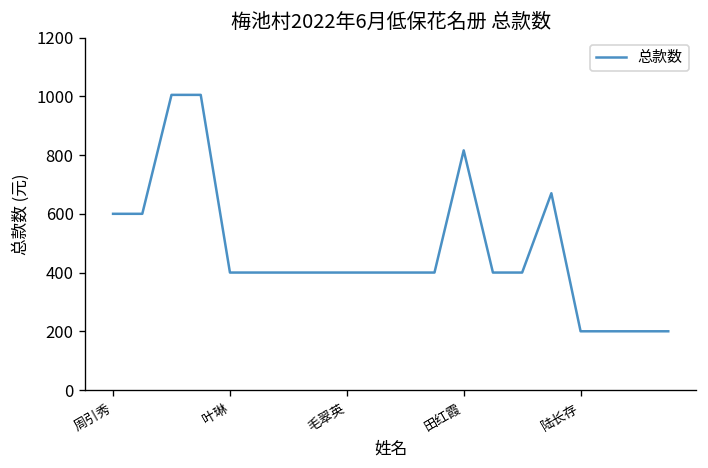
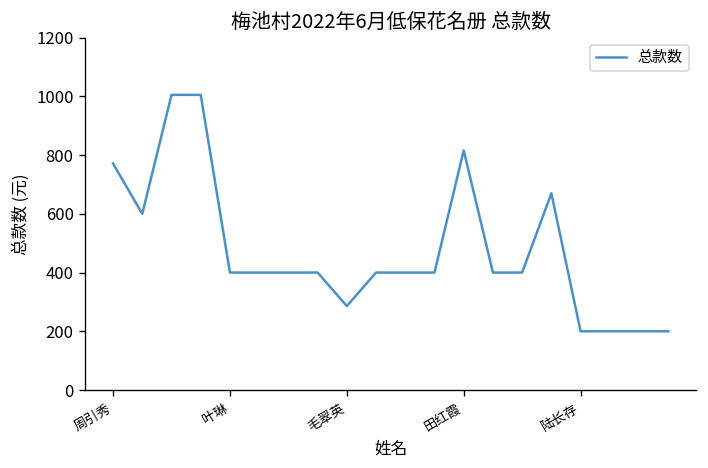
  {
-   "周引秀": 600,
+   "周引秀": 770,
    "叶琳": 400,
-   "毛翠英": 400,
+   "毛翠英": 290,
    "田红霞": 820,
    "陆长存": 200
  }
